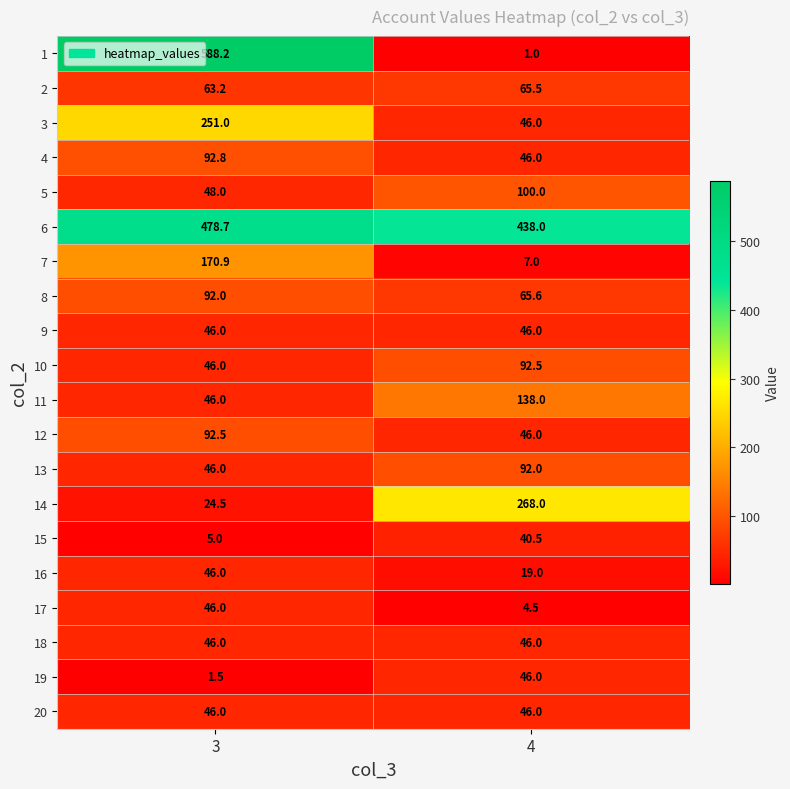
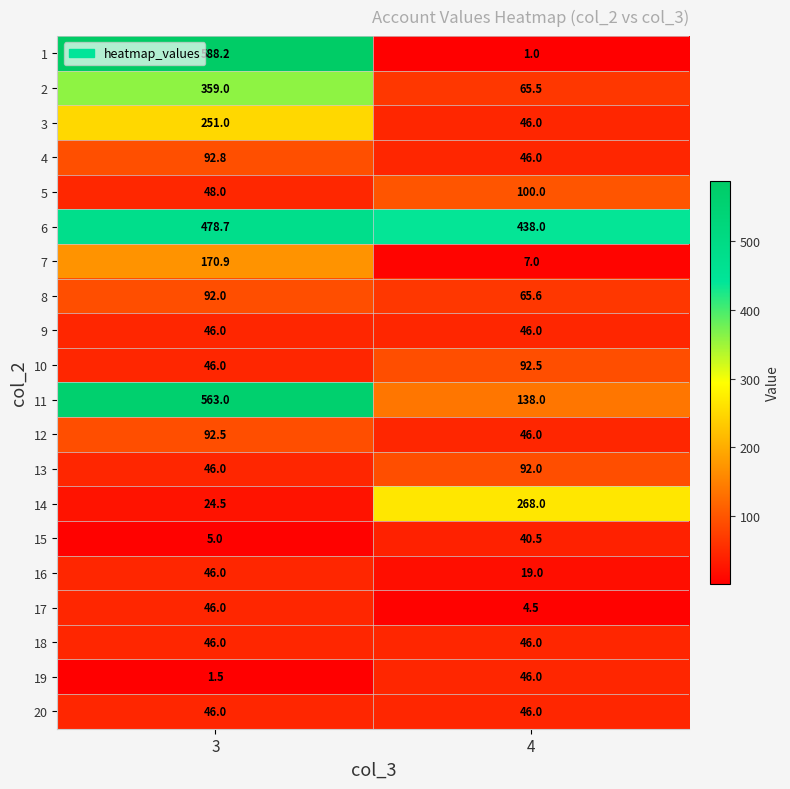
  {
    "1": {
      "4": 1.0
    },
    "2": {
-     "3": 63.2,
+     "3": 359.0,
      "4": 65.5
    },
    "3": {
      "3": 251.0,
      "4": 46.0
    },
    "4": {
      "3": 92.8,
      "4": 46.0
    },
    "5": {
      "3": 48.0,
      "4": 100.0
    },
    "6": {
      "3": 478.7,
      "4": 438.0
    },
    "7": {
      "3": 170.9,
      "4": 7.0
    },
    "8": {
      "3": 92.0,
      "4": 65.6
    },
    "9": {
      "3": 46.0,
      "4": 46.0
    },
    "10": {
      "3": 46.0,
      "4": 92.5
    },
    "11": {
-     "3": 46.0,
+     "3": 563.0,
      "4": 138.0
    },
    "12": {
      "3": 92.5,
      "4": 46.0
    },
    "13": {
      "3": 46.0,
      "4": 92.0
    },
    "14": {
      "3": 24.5,
      "4": 268.0
    },
    "15": {
      "3": 5.0,
      "4": 40.5
    },
    "16": {
      "3": 46.0,
      "4": 19.0
    },
    "17": {
      "3": 46.0,
      "4": 4.5
    },
    "18": {
      "3": 46.0,
      "4": 46.0
    },
    "19": {
      "3": 1.5,
      "4": 46.0
    },
    "20": {
      "3": 46.0,
      "4": 46.0
    }
  }
